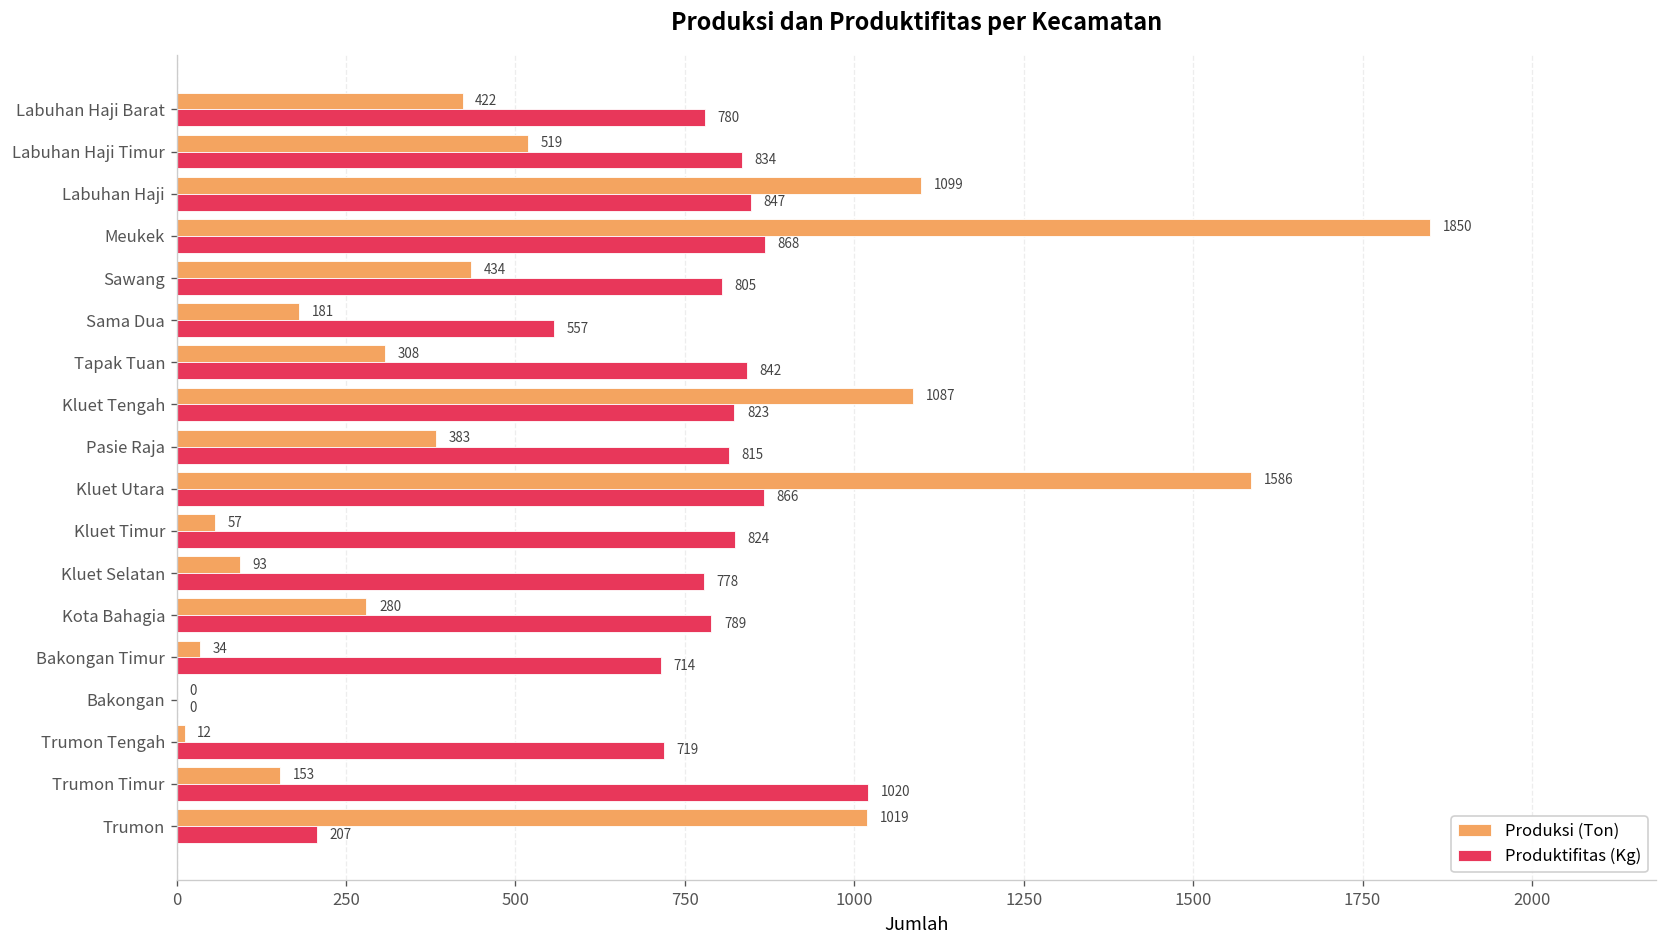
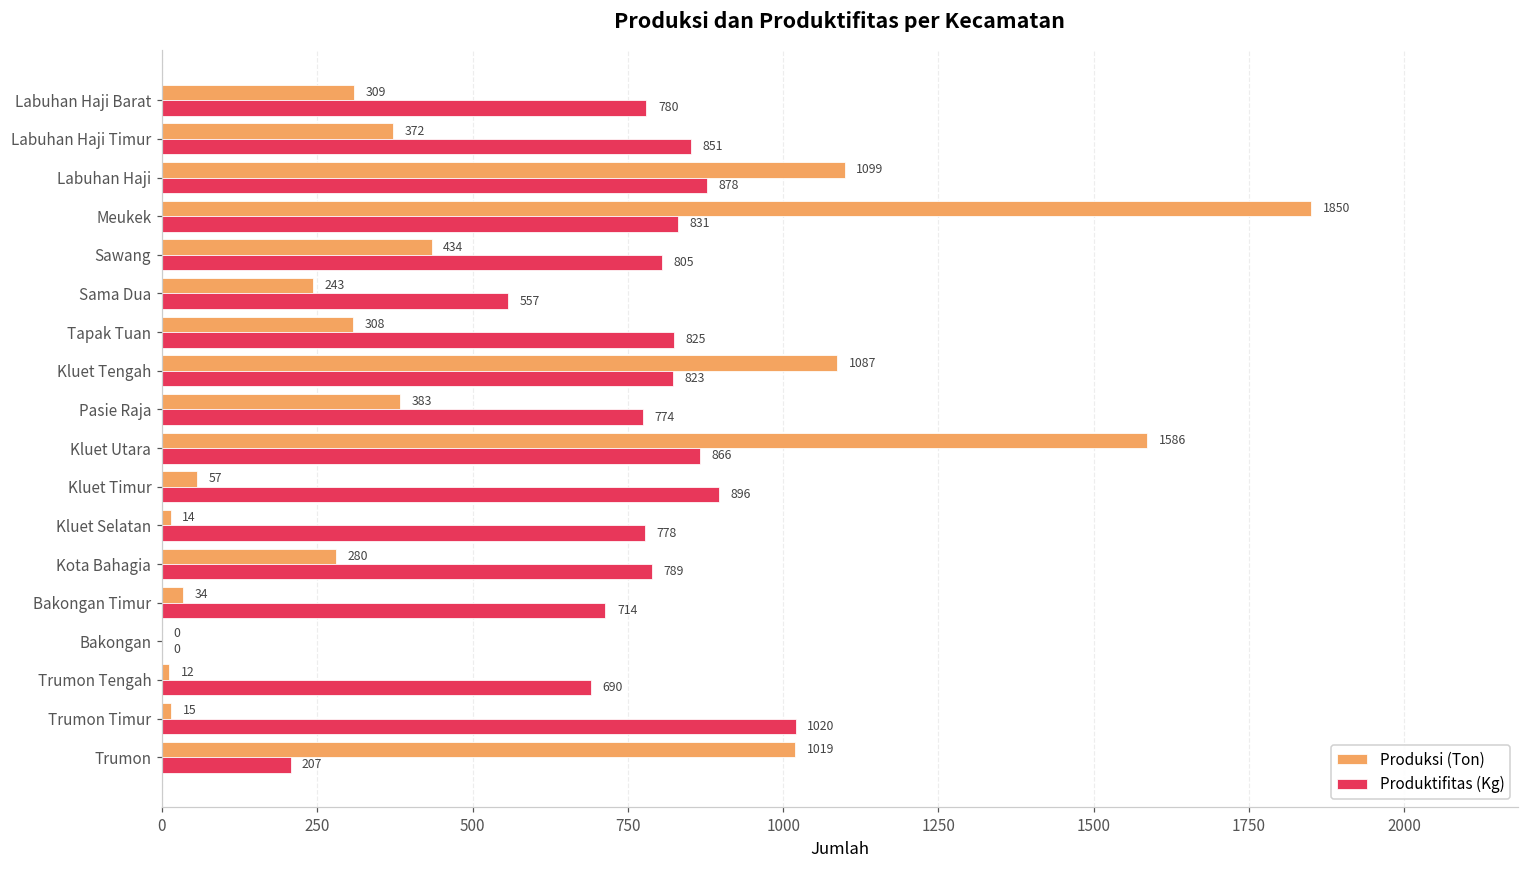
  {
    "Produksi (Ton)": {
-     "Labuhan Haji Barat": 422,
-     "Labuhan Haji Timur": 519,
+     "Labuhan Haji Barat": 309,
+     "Labuhan Haji Timur": 372,
      "Labuhan Haji": 1099,
      "Meukek": 1850,
      "Sawang": 434,
-     "Sama Dua": 181,
+     "Sama Dua": 243,
      "Tapak Tuan": 308,
      "Kluet Tengah": 1087,
      "Pasie Raja": 383,
      "Kluet Utara": 1586,
      "Kluet Timur": 57,
-     "Kluet Selatan": 93,
+     "Kluet Selatan": 14,
      "Kota Bahagia": 280,
      "Bakongan Timur": 34,
      "Bakongan": 0,
      "Trumon Tengah": 12,
-     "Trumon Timur": 153,
+     "Trumon Timur": 15,
      "Trumon": 1019
    },
    "Produktifitas (Kg)": {
      "Labuhan Haji Barat": 780,
-     "Labuhan Haji Timur": 834,
-     "Labuhan Haji": 847,
-     "Meukek": 868,
+     "Labuhan Haji Timur": 851,
+     "Labuhan Haji": 878,
+     "Meukek": 831,
      "Sawang": 805,
      "Sama Dua": 557,
-     "Tapak Tuan": 842,
+     "Tapak Tuan": 825,
      "Kluet Tengah": 823,
-     "Pasie Raja": 815,
+     "Pasie Raja": 774,
      "Kluet Utara": 866,
-     "Kluet Timur": 824,
+     "Kluet Timur": 896,
      "Kluet Selatan": 778,
      "Kota Bahagia": 789,
      "Bakongan Timur": 714,
      "Bakongan": 0,
-     "Trumon Tengah": 719,
+     "Trumon Tengah": 690,
      "Trumon Timur": 1020,
      "Trumon": 207
    }
  }
